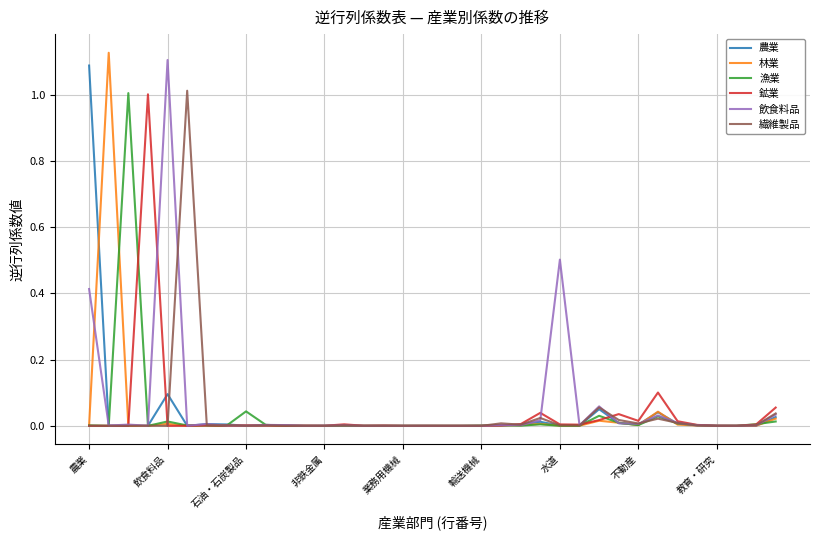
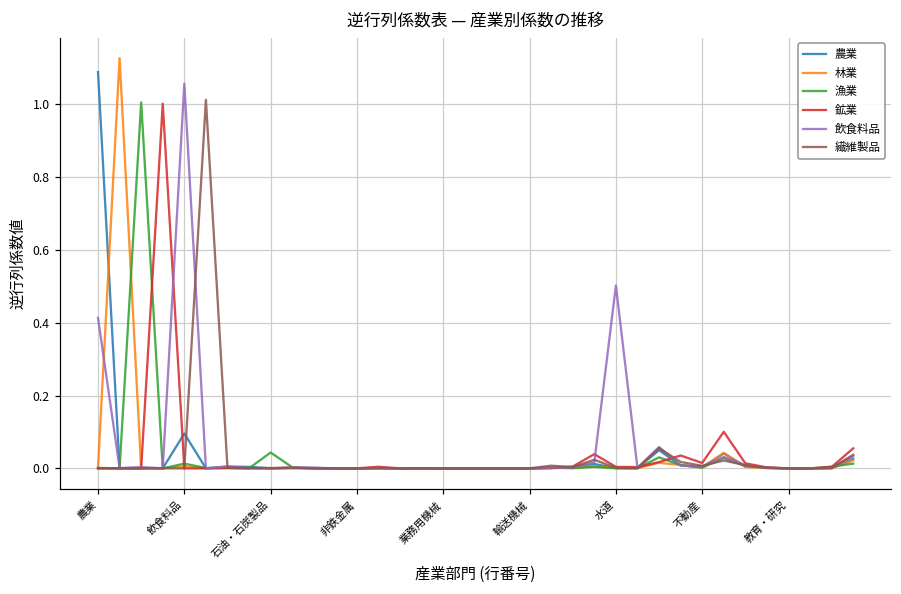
  {
    "農業": {
      "農業": 1.09,
      "飲食料品": 0.10
    },
    "漁業": {
      "石油・石炭製品": 0.04
    },
    "鉱業": {
      "不動産": 0.01
    },
    "飲食料品": {
      "農業": 0.41,
-     "飲食料品": 1.10,
+     "飲食料品": 1.06,
      "水道": 0.50
    }
  }
